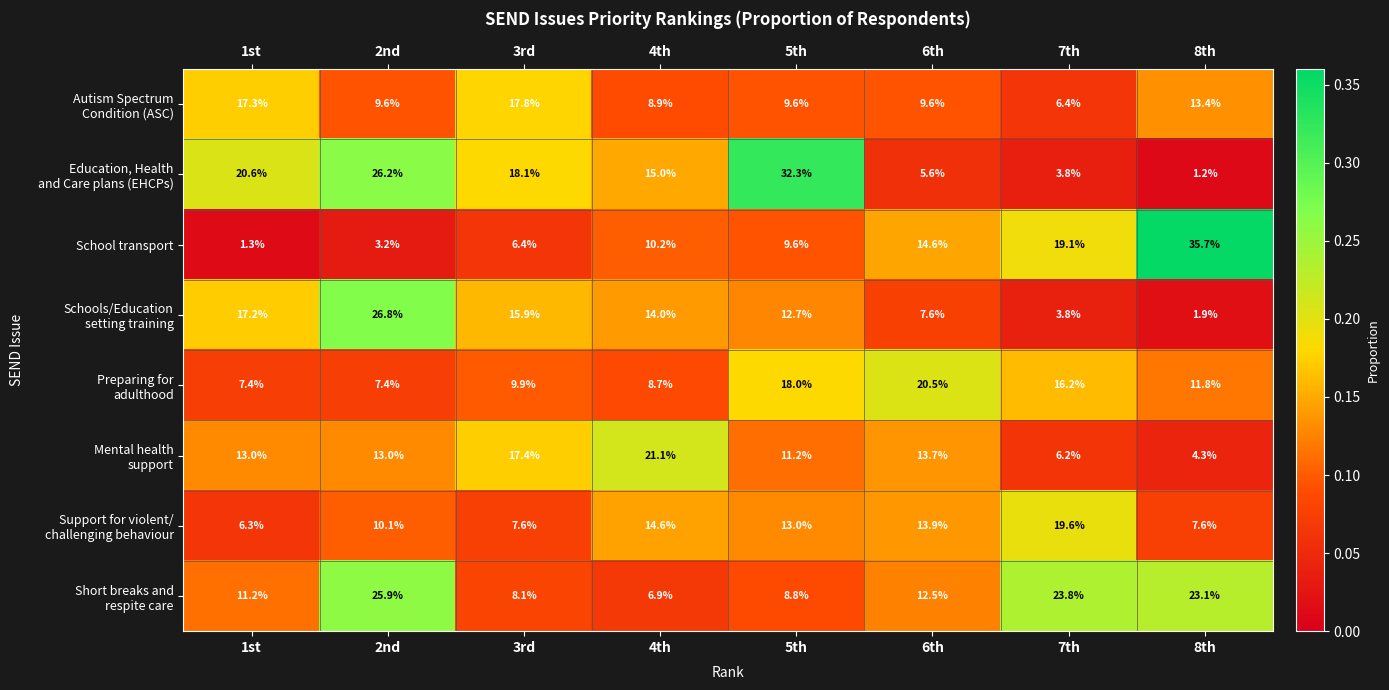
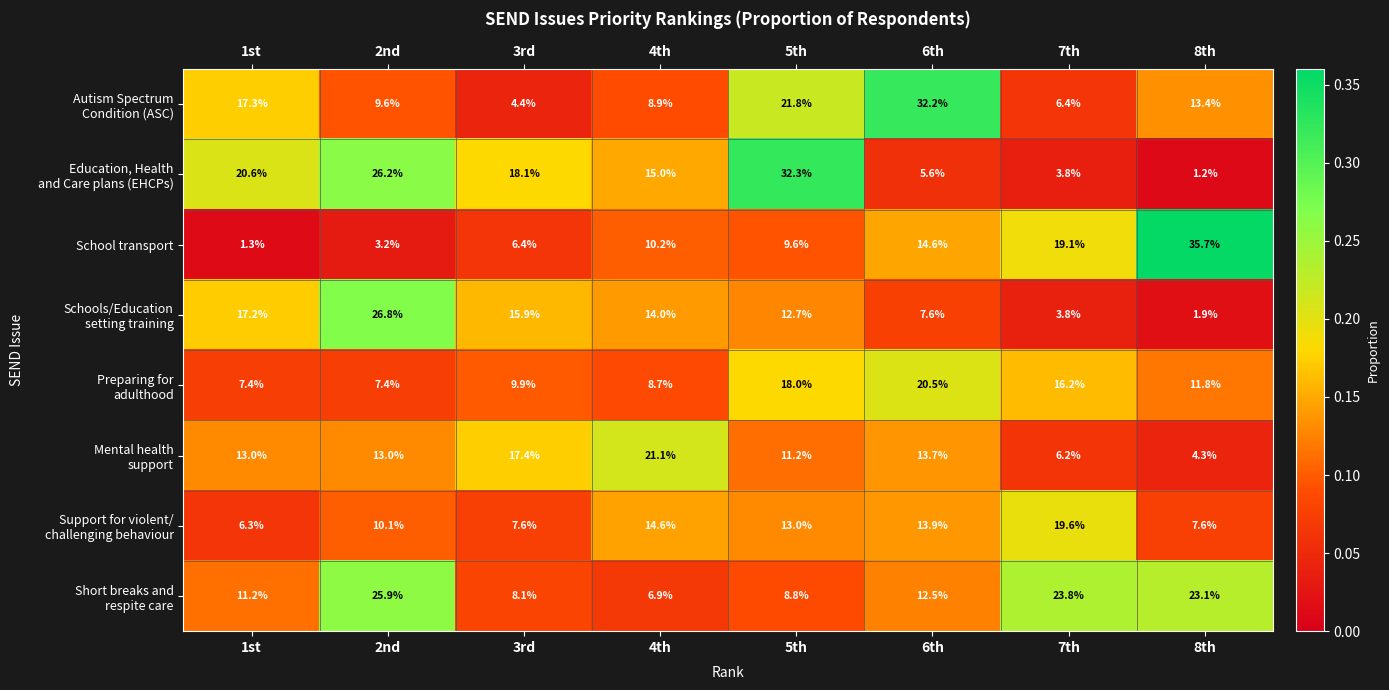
  {
    "Autism Spectrum Condition (ASC)": {
      "1st": "17.3%",
      "2nd": "9.6%",
-     "3rd": "17.8%",
+     "3rd": "4.4%",
      "4th": "8.9%",
-     "5th": "9.6%",
-     "6th": "9.6%",
+     "5th": "21.8%",
+     "6th": "32.2%",
      "7th": "6.4%",
      "8th": "13.4%"
    },
    "Education, Health and Care plans (EHCPs)": {
      "1st": "20.6%",
      "2nd": "26.2%",
      "3rd": "18.1%",
      "4th": "15.0%",
      "5th": "32.3%",
      "6th": "5.6%",
      "7th": "3.8%",
      "8th": "1.2%"
    },
    "School transport": {
      "1st": "1.3%",
      "2nd": "3.2%",
      "3rd": "6.4%",
      "4th": "10.2%",
      "5th": "9.6%",
      "6th": "14.6%",
      "7th": "19.1%",
      "8th": "35.7%"
    },
    "Schools/Education setting training": {
      "1st": "17.2%",
      "2nd": "26.8%",
      "3rd": "15.9%",
      "4th": "14.0%",
      "5th": "12.7%",
      "6th": "7.6%",
      "7th": "3.8%",
      "8th": "1.9%"
    },
    "Preparing for adulthood": {
      "1st": "7.4%",
      "2nd": "7.4%",
      "3rd": "9.9%",
      "4th": "8.7%",
      "5th": "18.0%",
      "6th": "20.5%",
      "7th": "16.2%",
      "8th": "11.8%"
    },
    "Mental health support": {
      "1st": "13.0%",
      "2nd": "13.0%",
      "3rd": "17.4%",
      "4th": "21.1%",
      "5th": "11.2%",
      "6th": "13.7%",
      "7th": "6.2%",
      "8th": "4.3%"
    },
    "Support for violent/ challenging behaviour": {
      "1st": "6.3%",
      "2nd": "10.1%",
      "3rd": "7.6%",
      "4th": "14.6%",
      "5th": "13.0%",
      "6th": "13.9%",
      "7th": "19.6%",
      "8th": "7.6%"
    },
    "Short breaks and respite care": {
      "1st": "11.2%",
      "2nd": "25.9%",
      "3rd": "8.1%",
      "4th": "6.9%",
      "5th": "8.8%",
      "6th": "12.5%",
      "7th": "23.8%",
      "8th": "23.1%"
    }
  }
